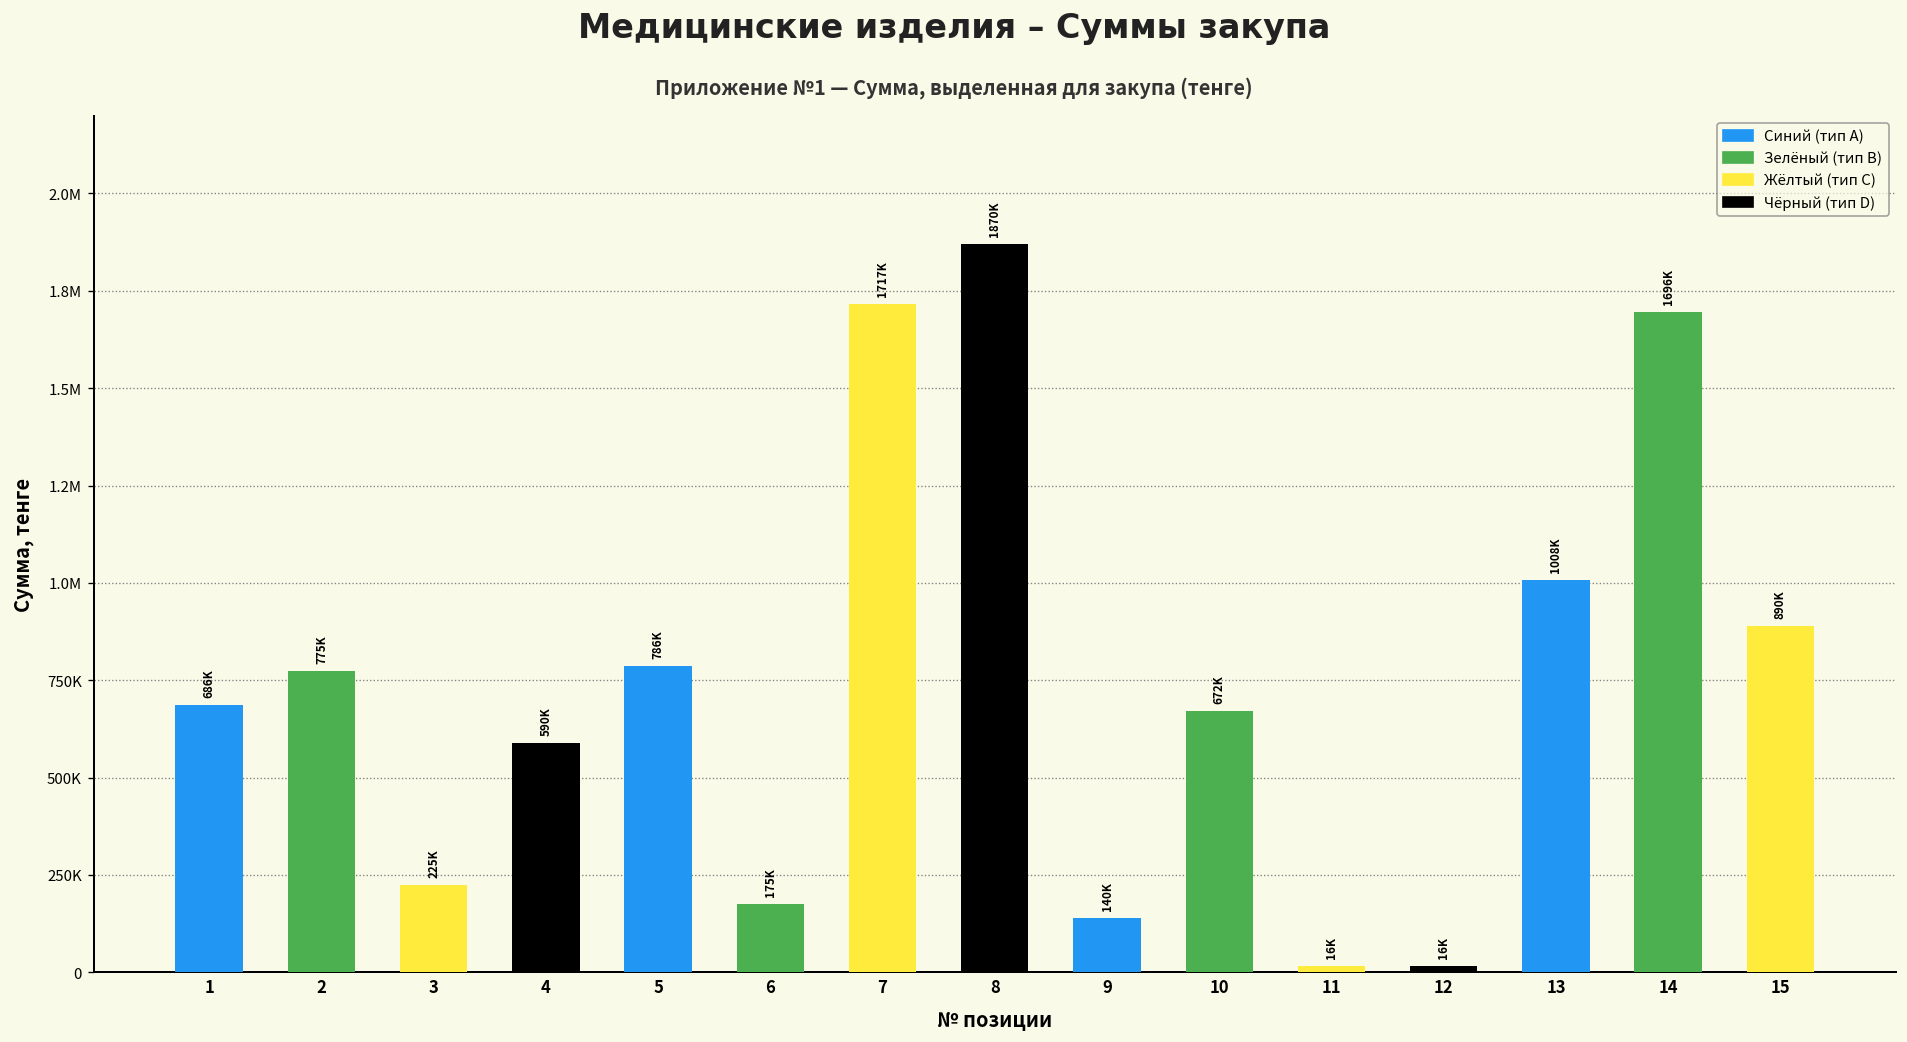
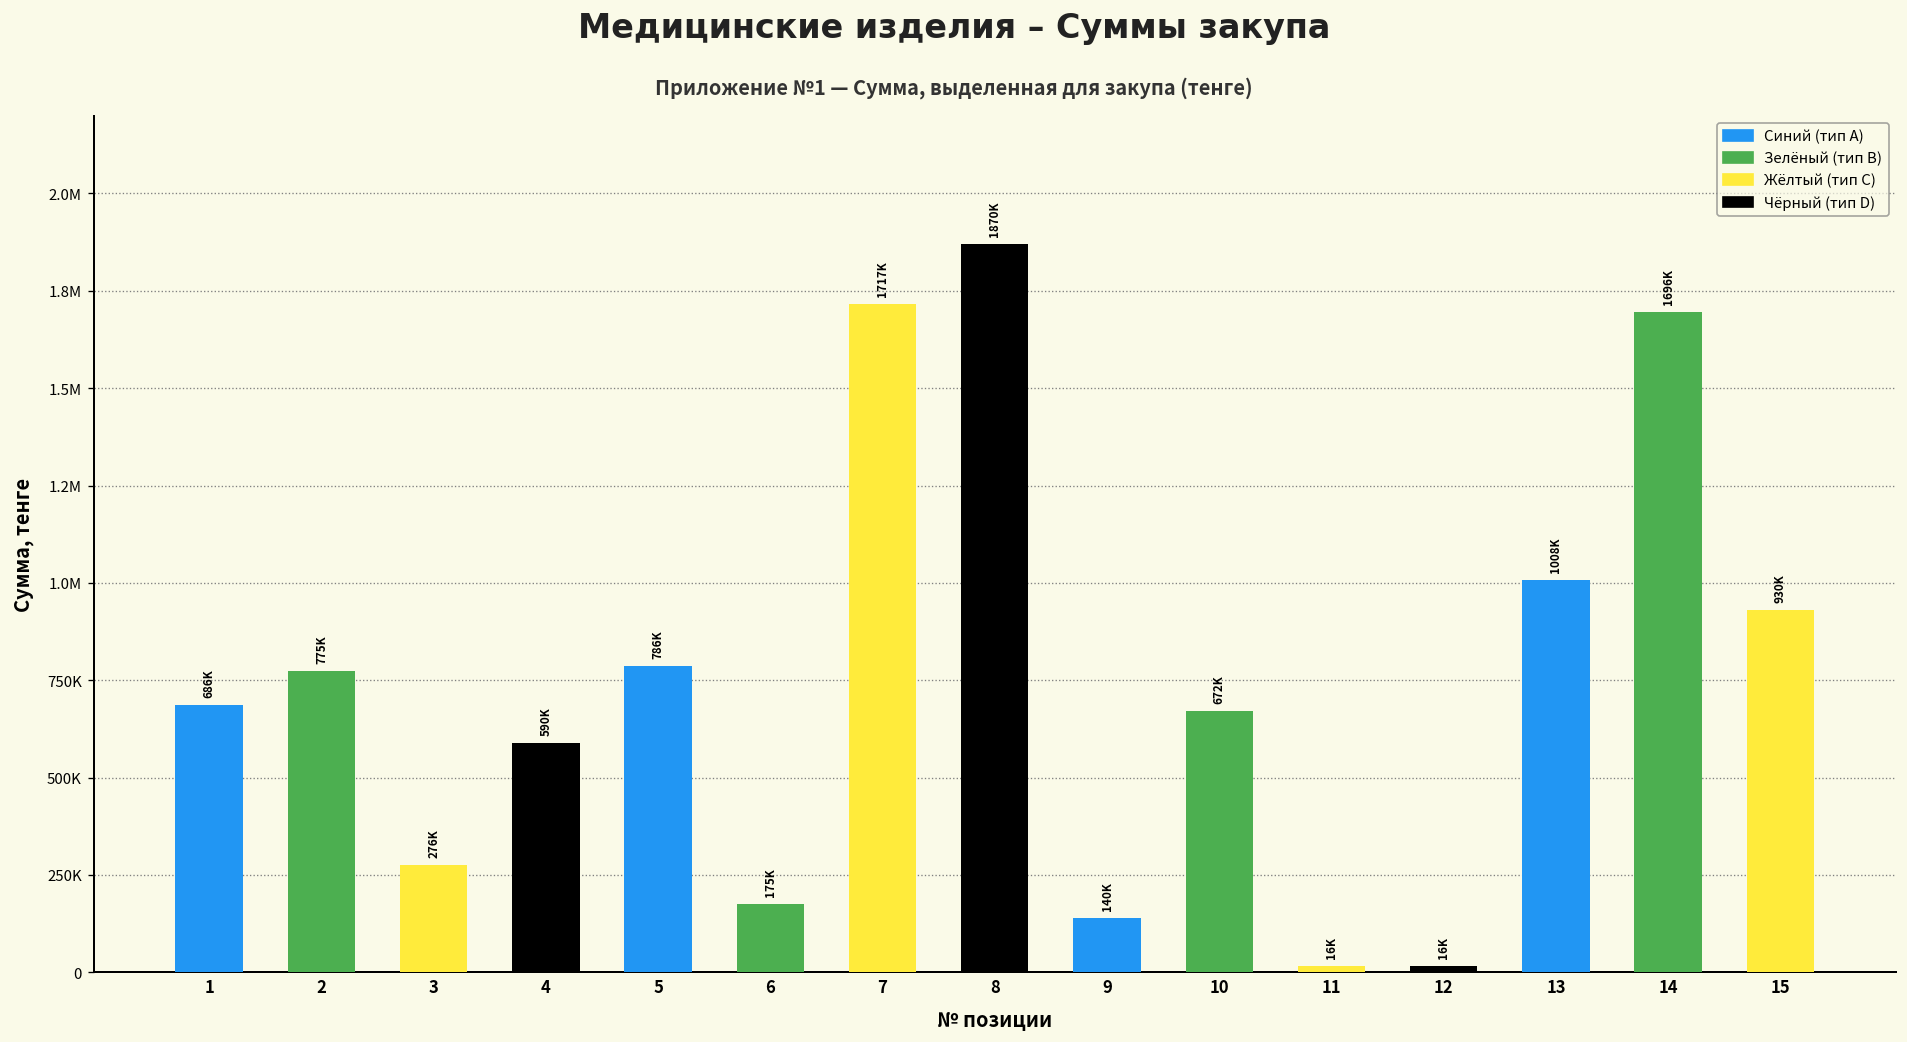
  {
    "1": "686K",
    "2": "775K",
-   "3": "225K",
+   "3": "276K",
    "4": "590K",
    "5": "786K",
    "6": "175K",
    "7": "1717K",
    "8": "1870K",
    "9": "140K",
    "10": "672K",
    "11": "16K",
    "12": "16K",
    "13": "1008K",
    "14": "1696K",
-   "15": "890K"
+   "15": "930K"
  }
